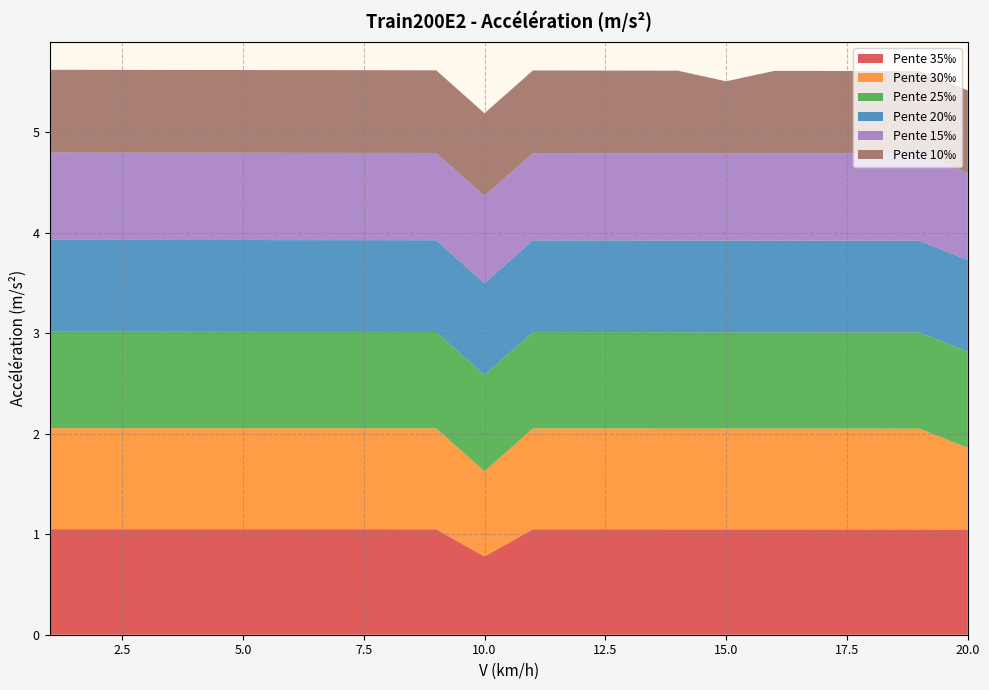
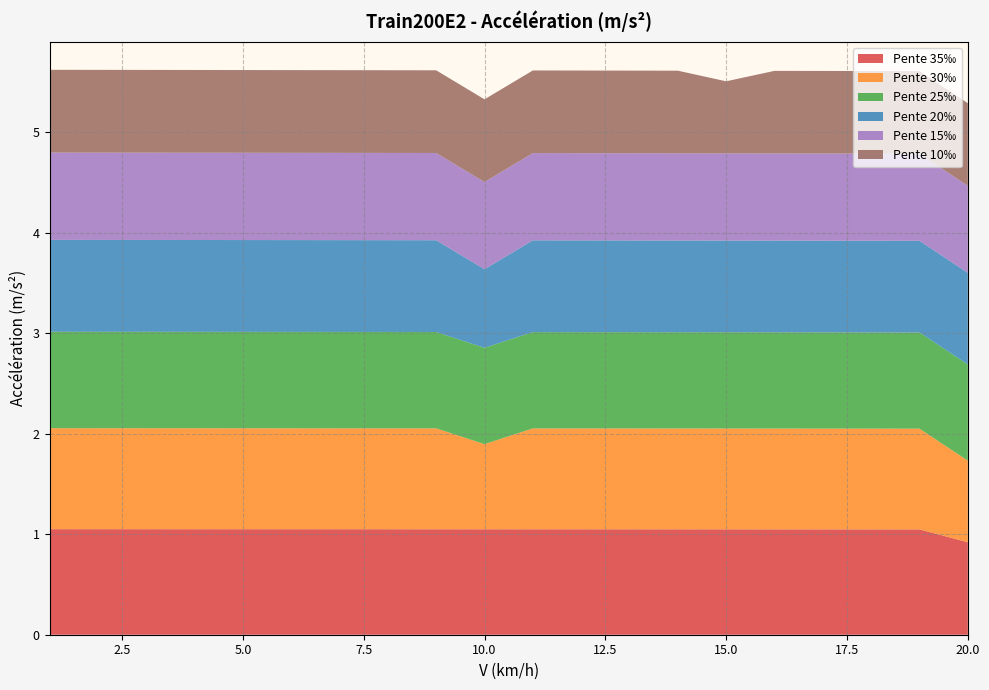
  {
    "Pente 35‰": {
      "5.0": 1.05,
-     "10.0": 0.78,
+     "10.0": 1.05,
      "15.0": 1.05,
-     "20.0": 1.05
+     "20.0": 0.92
    },
    "Pente 30‰": {
      "5.0": 1.00,
      "10.0": 0.85,
      "15.0": 1.00,
      "20.0": 0.81
    },
    "Pente 25‰": {
      "5.0": 0.96,
      "10.0": 0.96,
      "15.0": 0.96,
      "20.0": 0.96
    },
    "Pente 20‰": {
      "5.0": 0.91,
-     "10.0": 0.91,
+     "10.0": 0.78,
      "15.0": 0.91,
      "20.0": 0.91
    },
    "Pente 15‰": {
      "5.0": 0.87,
      "10.0": 0.87,
      "15.0": 0.87,
      "20.0": 0.87
    },
    "Pente 10‰": {
      "5.0": 0.82,
      "10.0": 0.82,
      "15.0": 0.72,
      "20.0": 0.82
    }
  }
